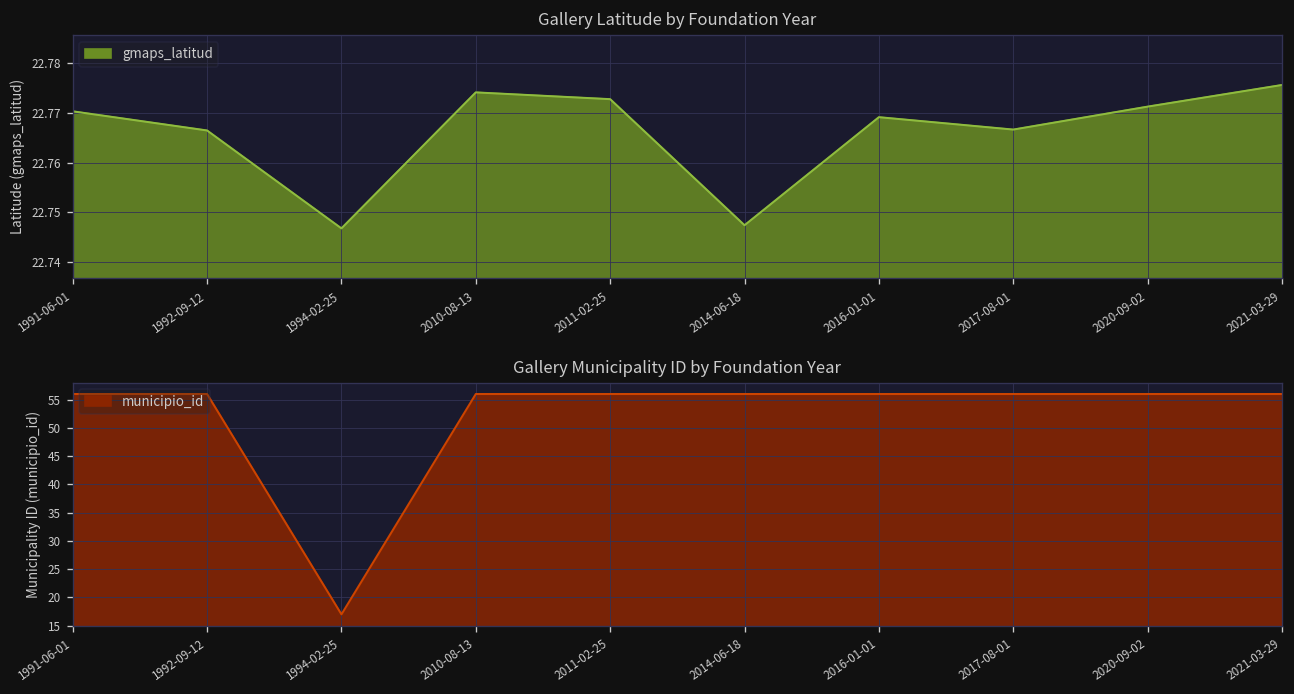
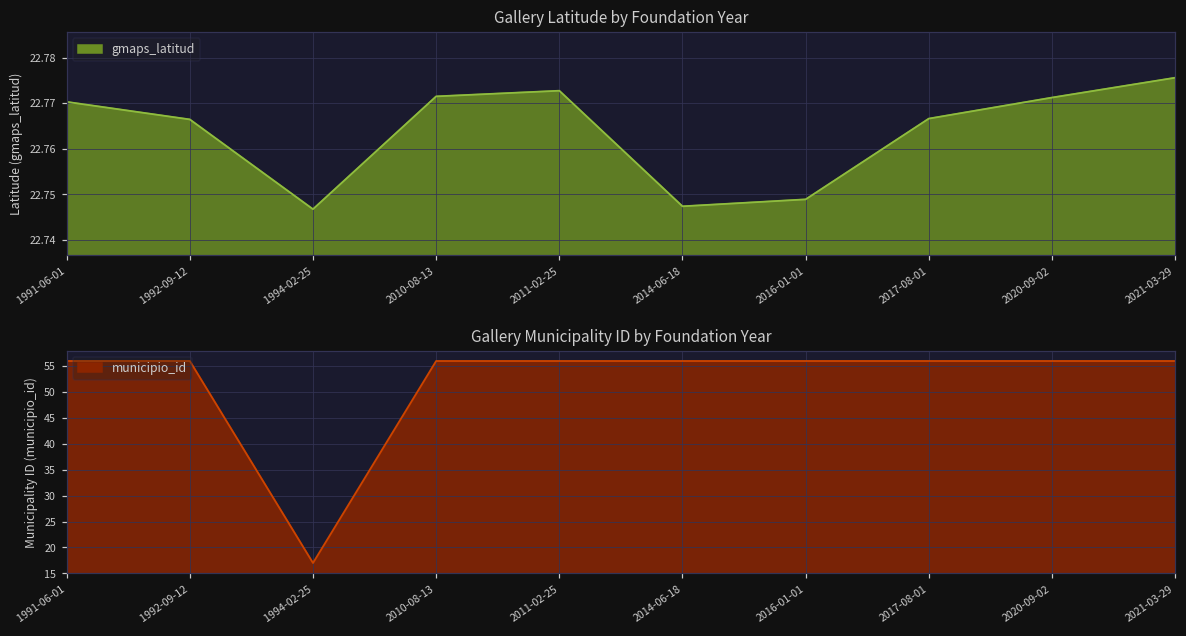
  {
    "Gallery Latitude by Foundation Year": {
      "1991-06-01": 22.770,
      "1992-09-12": 22.766,
      "1994-02-25": 22.747,
-     "2010-08-13": 22.774,
+     "2010-08-13": 22.772,
      "2011-02-25": 22.773,
      "2014-06-18": 22.747,
-     "2016-01-01": 22.769,
+     "2016-01-01": 22.749,
      "2017-08-01": 22.767,
      "2020-09-02": 22.771,
      "2021-03-29": 22.776
    },
    "Gallery Municipality ID by Foundation Year": {
      "1991-06-01": 56,
      "1994-02-25": 17,
      "2010-08-13": 56,
      "2011-02-25": 56,
      "2014-06-18": 56,
      "2016-01-01": 56,
      "2017-08-01": 56,
      "2020-09-02": 56,
      "2021-03-29": 56
    }
  }
